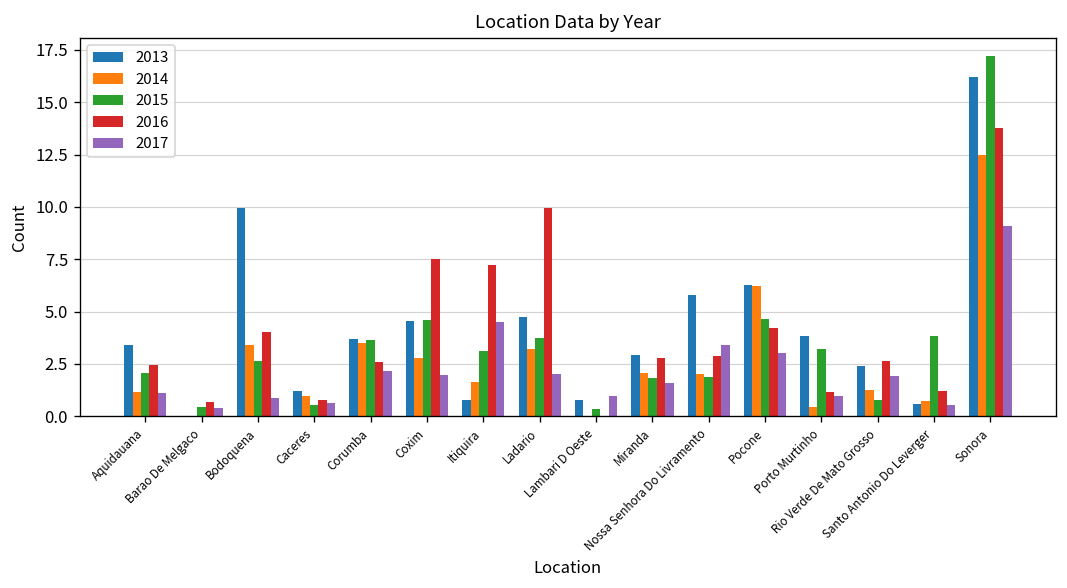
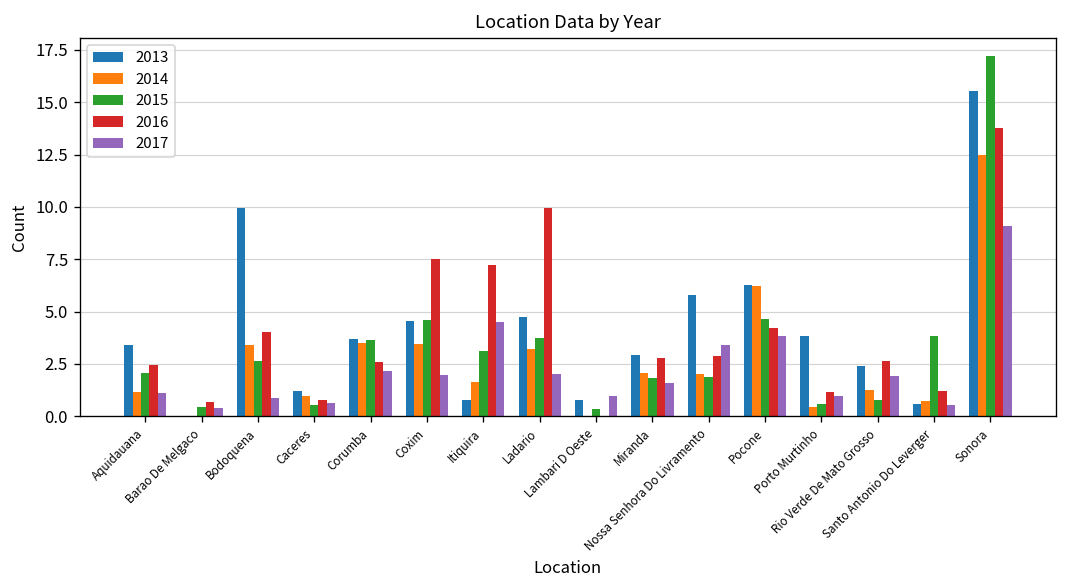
  {
    "2013": {
      "Aquidauana": 3.4,
      "Barao De Melgaco": 0.0,
      "Bodoquena": 10.0,
      "Caceres": 1.2,
      "Corumba": 3.7,
      "Coxim": 4.6,
      "Itiquira": 0.8,
      "Ladario": 4.7,
      "Lambari D Oeste": 0.8,
      "Miranda": 2.9,
      "Nossa Senhora Do Livramento": 5.8,
      "Pocone": 6.3,
      "Porto Murtinho": 3.9,
      "Rio Verde De Mato Grosso": 2.4,
      "Santo Antonio Do Leverger": 0.6,
-     "Sonora": 16.2
+     "Sonora": 15.6
    },
    "2014": {
      "Aquidauana": 1.1,
      "Barao De Melgaco": 0.0,
      "Bodoquena": 3.4,
      "Caceres": 0.9,
      "Corumba": 3.5,
-     "Coxim": 2.8,
+     "Coxim": 3.5,
      "Itiquira": 1.6,
      "Ladario": 3.2,
      "Lambari D Oeste": 0.0,
      "Miranda": 2.1,
      "Nossa Senhora Do Livramento": 2.0,
      "Pocone": 6.2,
      "Porto Murtinho": 0.5,
      "Rio Verde De Mato Grosso": 1.2,
      "Santo Antonio Do Leverger": 0.7,
      "Sonora": 12.5
    },
    "2015": {
      "Aquidauana": 2.1,
      "Barao De Melgaco": 0.5,
      "Bodoquena": 2.7,
      "Caceres": 0.5,
      "Corumba": 3.6,
      "Coxim": 4.6,
      "Itiquira": 3.1,
      "Ladario": 3.7,
      "Lambari D Oeste": 0.3,
      "Miranda": 1.8,
      "Nossa Senhora Do Livramento": 1.9,
      "Pocone": 4.6,
-     "Porto Murtinho": 3.2,
+     "Porto Murtinho": 0.6,
      "Rio Verde De Mato Grosso": 0.8,
      "Santo Antonio Do Leverger": 3.9,
      "Sonora": 17.2
    },
    "2016": {
      "Aquidauana": 2.4,
      "Barao De Melgaco": 0.7,
      "Bodoquena": 4.0,
      "Caceres": 0.8,
      "Corumba": 2.6,
      "Coxim": 7.5,
      "Itiquira": 7.2,
      "Ladario": 9.9,
      "Lambari D Oeste": 0.0,
      "Miranda": 2.8,
      "Nossa Senhora Do Livramento": 2.9,
      "Pocone": 4.2,
      "Porto Murtinho": 1.1,
      "Rio Verde De Mato Grosso": 2.6,
      "Santo Antonio Do Leverger": 1.2,
      "Sonora": 13.8
    },
    "2017": {
      "Aquidauana": 1.1,
      "Barao De Melgaco": 0.4,
      "Bodoquena": 0.9,
      "Caceres": 0.6,
      "Corumba": 2.2,
      "Coxim": 2.0,
      "Itiquira": 4.5,
      "Ladario": 2.0,
      "Lambari D Oeste": 0.9,
      "Miranda": 1.6,
      "Nossa Senhora Do Livramento": 3.4,
-     "Pocone": 3.0,
+     "Pocone": 3.8,
      "Porto Murtinho": 1.0,
      "Rio Verde De Mato Grosso": 1.9,
      "Santo Antonio Do Leverger": 0.5,
      "Sonora": 9.1
    }
  }
